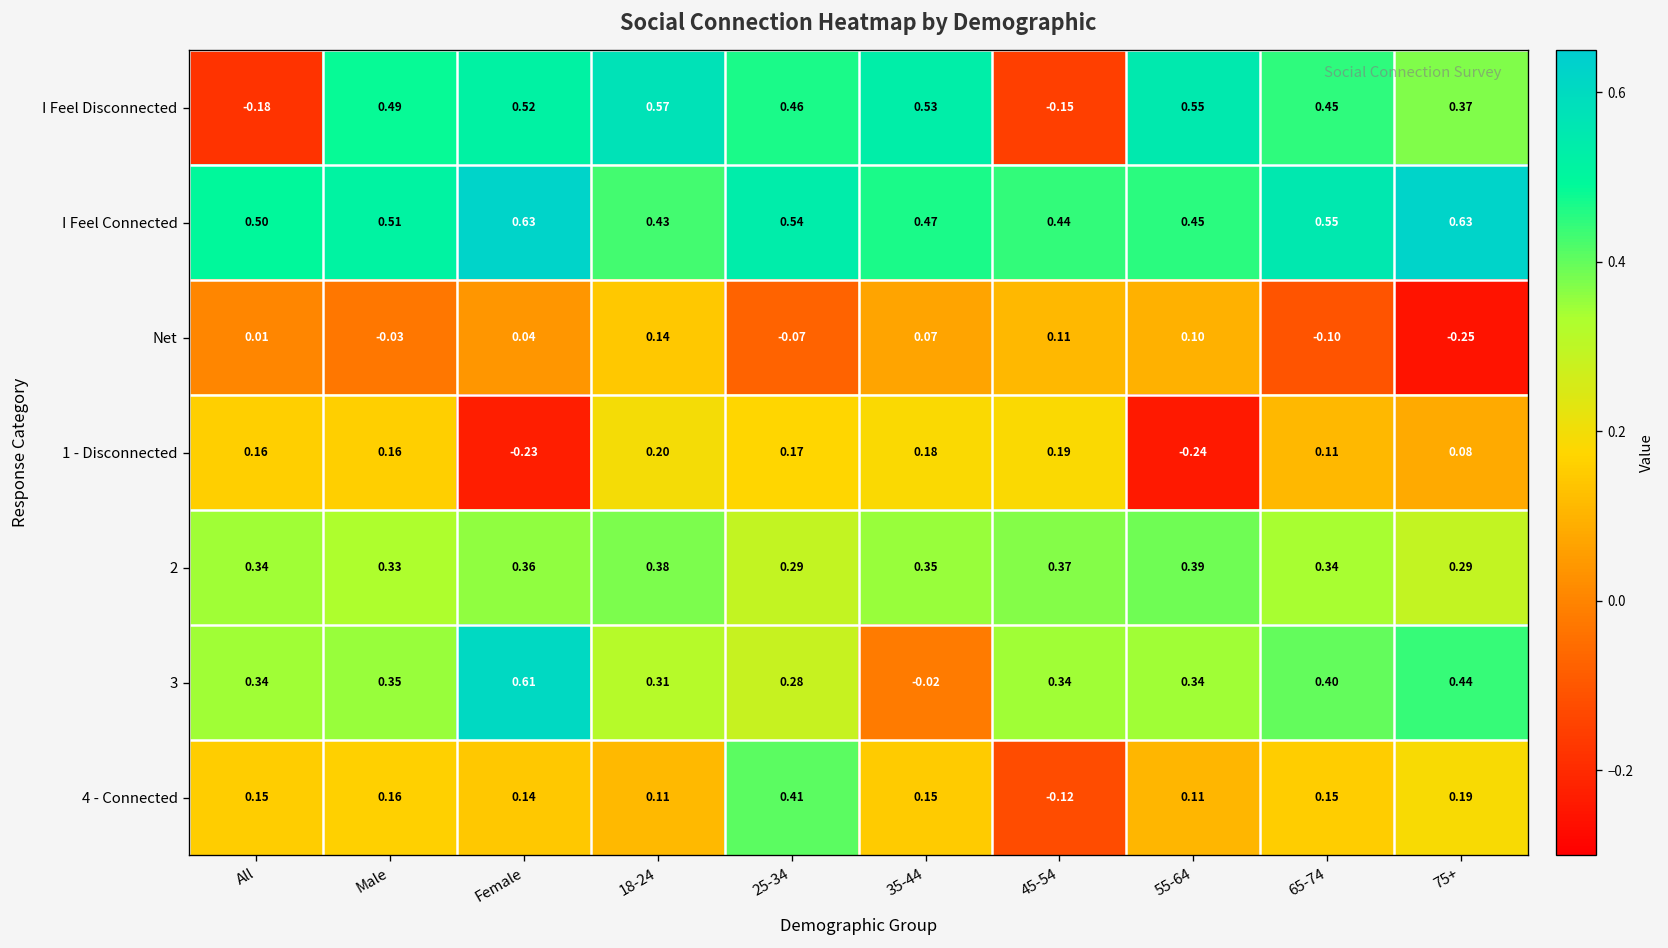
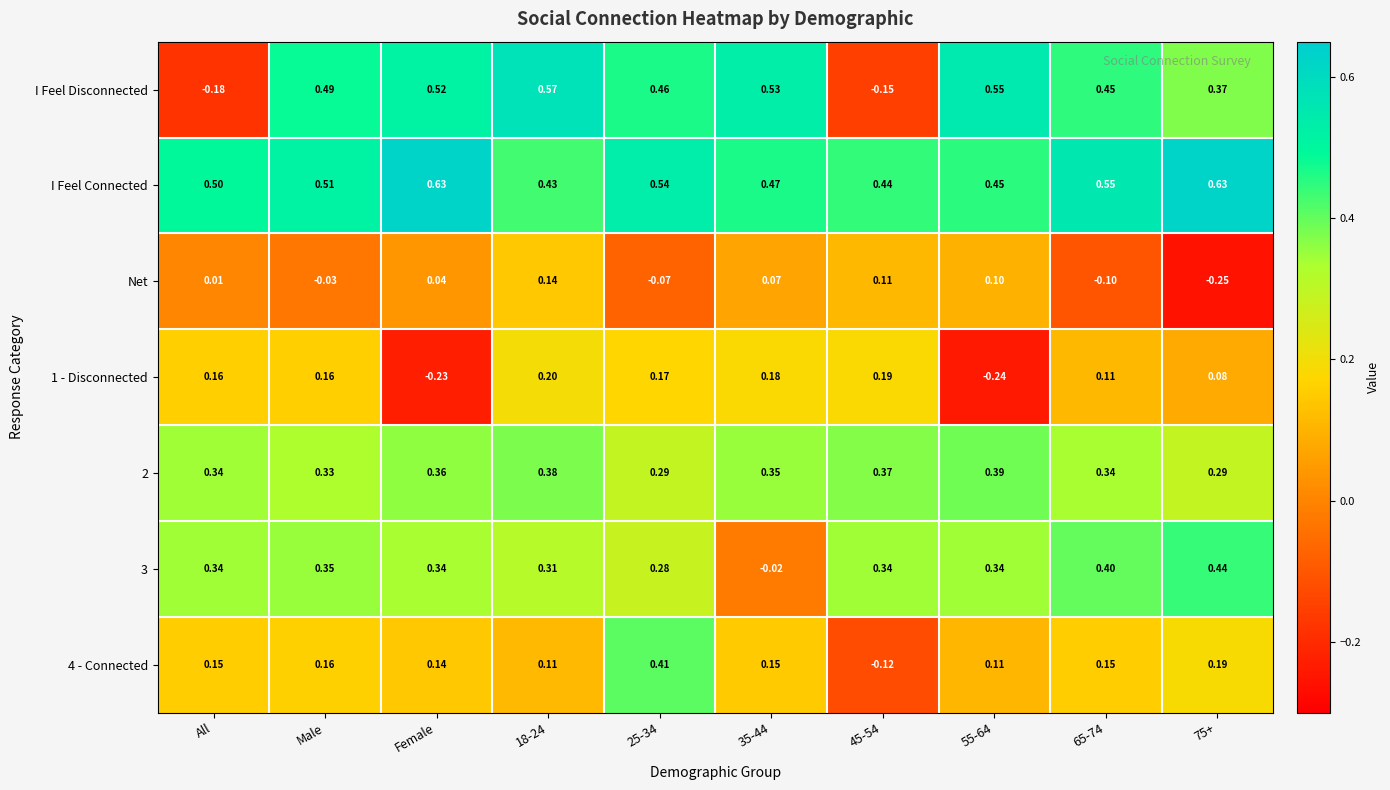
  {
    "I Feel Disconnected": {
      "All": -0.18,
      "Male": 0.49,
      "Female": 0.52,
      "18-24": 0.57,
      "25-34": 0.46,
      "35-44": 0.53,
      "45-54": -0.15,
      "55-64": 0.55,
      "65-74": 0.45
    },
    "I Feel Connected": {
      "All": 0.50,
      "Male": 0.51,
      "Female": 0.63,
      "18-24": 0.43,
      "25-34": 0.54,
      "35-44": 0.47,
      "45-54": 0.44,
      "55-64": 0.45,
      "65-74": 0.55,
      "75+": 0.63
    },
    "Net": {
      "All": 0.01,
      "Male": -0.03,
      "Female": 0.04,
      "18-24": 0.14,
      "25-34": -0.07,
      "35-44": 0.07,
      "45-54": 0.11,
      "55-64": 0.10,
      "65-74": -0.10,
      "75+": -0.25
    },
    "1 - Disconnected": {
      "All": 0.16,
      "Male": 0.16,
      "Female": -0.23,
      "18-24": 0.20,
      "25-34": 0.17,
      "35-44": 0.18,
      "45-54": 0.19,
      "55-64": -0.24,
      "65-74": 0.11,
      "75+": 0.08
    },
    "2": {
      "All": 0.34,
      "Male": 0.33,
      "Female": 0.36,
      "18-24": 0.38,
      "25-34": 0.29,
      "35-44": 0.35,
      "45-54": 0.37,
      "55-64": 0.39,
      "65-74": 0.34,
      "75+": 0.29
    },
    "3": {
      "All": 0.34,
      "Male": 0.35,
-     "Female": 0.61,
+     "Female": 0.34,
      "18-24": 0.31,
      "25-34": 0.28,
      "35-44": -0.02,
      "45-54": 0.34,
      "55-64": 0.34,
      "65-74": 0.40,
      "75+": 0.44
    },
    "4 - Connected": {
      "All": 0.15,
      "Male": 0.16,
      "Female": 0.14,
      "18-24": 0.11,
      "25-34": 0.41,
      "35-44": 0.15,
      "45-54": -0.12,
      "55-64": 0.11,
      "65-74": 0.15,
      "75+": 0.19
    }
  }
